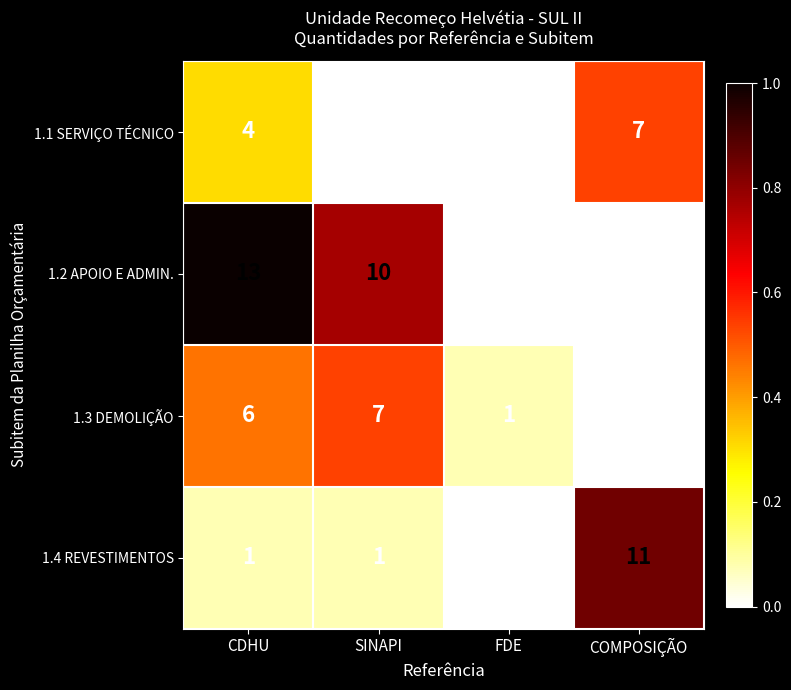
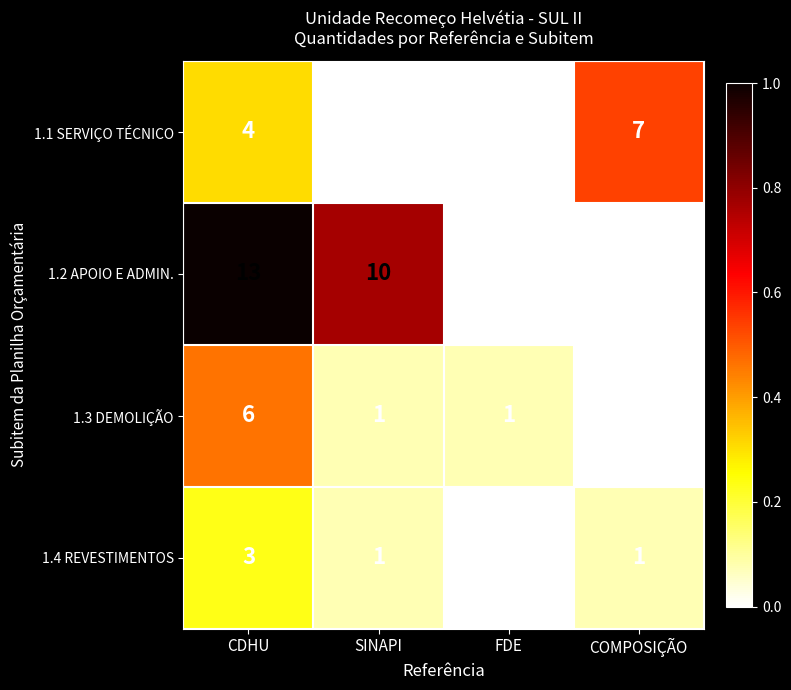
  {
    "1.1 SERVIÇO TÉCNICO": {
      "CDHU": 4,
      "COMPOSIÇÃO": 7
    },
    "1.2 APOIO E ADMIN.": {
      "SINAPI": 10
    },
    "1.3 DEMOLIÇÃO": {
      "CDHU": 6,
-     "SINAPI": 7,
+     "SINAPI": 1,
      "FDE": 1
    },
    "1.4 REVESTIMENTOS": {
-     "CDHU": 1,
+     "CDHU": 3,
      "SINAPI": 1,
-     "COMPOSIÇÃO": 11
+     "COMPOSIÇÃO": 1
    }
  }
